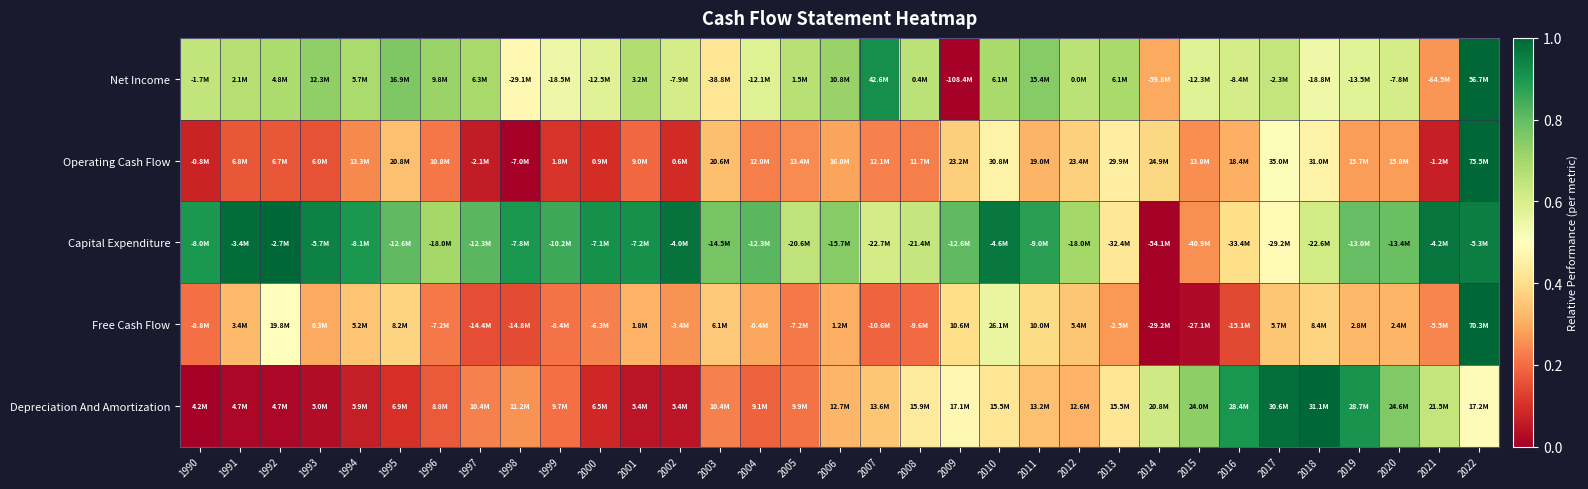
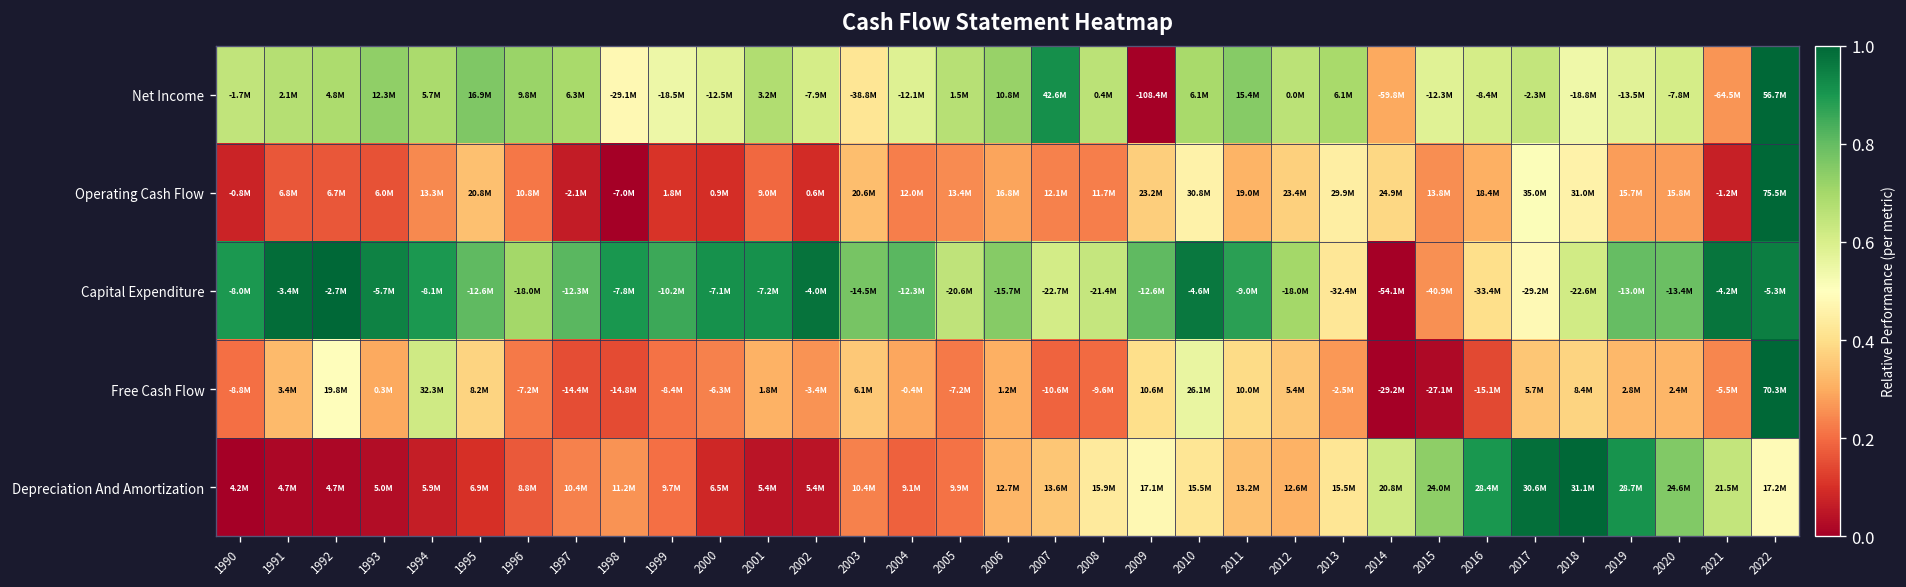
  {
    "Net Income": {
      "1990": "-1.7M",
      "1991": "2.1M",
      "1992": "4.8M",
      "1993": "12.3M",
      "1994": "5.7M",
      "1995": "16.9M",
      "1996": "9.8M",
      "1997": "6.3M",
      "1998": "-29.1M",
      "1999": "-18.5M",
      "2000": "-12.5M",
      "2001": "3.2M",
      "2002": "-7.9M",
      "2003": "-38.8M",
      "2004": "-12.1M",
      "2005": "1.5M",
      "2006": "10.8M",
      "2007": "42.6M",
      "2008": "0.4M",
      "2009": "-108.4M",
      "2010": "6.1M",
      "2011": "15.4M",
      "2012": "0.0M",
      "2013": "6.1M",
      "2014": "-59.8M",
      "2015": "-12.3M",
      "2016": "-8.4M",
      "2017": "-2.3M",
      "2018": "-18.8M",
      "2019": "-13.5M",
      "2020": "-7.8M",
      "2021": "-64.5M",
      "2022": "56.7M"
    },
    "Operating Cash Flow": {
      "1990": "-0.8M",
      "1991": "6.8M",
      "1992": "6.7M",
      "1993": "6.0M",
      "1994": "13.3M",
      "1995": "20.8M",
      "1996": "10.8M",
      "1997": "-2.1M",
      "1998": "-7.0M",
      "1999": "1.8M",
      "2000": "0.9M",
      "2001": "9.0M",
      "2002": "0.6M",
      "2003": "20.6M",
      "2004": "12.0M",
      "2005": "13.4M",
      "2006": "16.8M",
      "2007": "12.1M",
      "2008": "11.7M",
      "2009": "23.2M",
      "2010": "30.8M",
      "2011": "19.0M",
      "2012": "23.4M",
      "2013": "29.9M",
      "2014": "24.9M",
      "2015": "13.8M",
      "2016": "18.4M",
      "2017": "35.0M",
      "2018": "31.0M",
      "2019": "15.7M",
      "2020": "15.8M",
      "2021": "-1.2M",
      "2022": "75.5M"
    },
    "Capital Expenditure": {
      "1990": "-8.0M",
      "1991": "-3.4M",
      "1992": "-2.7M",
      "1993": "-5.7M",
      "1994": "-8.1M",
      "1995": "-12.6M",
      "1996": "-18.0M",
      "1997": "-12.3M",
      "1998": "-7.8M",
      "1999": "-10.2M",
      "2000": "-7.1M",
      "2001": "-7.2M",
      "2002": "-4.0M",
      "2003": "-14.5M",
      "2004": "-12.3M",
      "2005": "-20.6M",
      "2006": "-15.7M",
      "2007": "-22.7M",
      "2008": "-21.4M",
      "2009": "-12.6M",
      "2010": "-4.6M",
      "2011": "-9.0M",
      "2012": "-18.0M",
      "2013": "-32.4M",
      "2014": "-54.1M",
      "2015": "-40.9M",
      "2016": "-33.4M",
      "2017": "-29.2M",
      "2018": "-22.6M",
      "2019": "-13.0M",
      "2020": "-13.4M",
      "2021": "-4.2M",
      "2022": "-5.3M"
    },
    "Free Cash Flow": {
      "1990": "-8.8M",
      "1991": "3.4M",
      "1992": "19.8M",
      "1993": "0.3M",
-     "1994": "5.2M",
+     "1994": "32.3M",
      "1995": "8.2M",
      "1996": "-7.2M",
      "1997": "-14.4M",
      "1998": "-14.8M",
      "1999": "-8.4M",
      "2000": "-6.3M",
      "2001": "1.8M",
      "2002": "-3.4M",
      "2003": "6.1M",
      "2004": "-0.4M",
      "2005": "-7.2M",
      "2006": "1.2M",
      "2007": "-10.6M",
      "2008": "-9.6M",
      "2009": "10.6M",
      "2010": "26.1M",
      "2011": "10.0M",
      "2012": "5.4M",
      "2013": "-2.5M",
      "2014": "-29.2M",
      "2015": "-27.1M",
      "2016": "-15.1M",
      "2017": "5.7M",
      "2018": "8.4M",
      "2019": "2.8M",
      "2020": "2.4M",
      "2021": "-5.5M",
      "2022": "70.3M"
    },
    "Depreciation And Amortization": {
      "1990": "4.2M",
      "1991": "4.7M",
      "1992": "4.7M",
      "1993": "5.0M",
      "1994": "5.9M",
      "1995": "6.9M",
      "1996": "8.8M",
      "1997": "10.4M",
      "1998": "11.2M",
      "1999": "9.7M",
      "2000": "6.5M",
      "2001": "5.4M",
      "2002": "5.4M",
      "2003": "10.4M",
      "2004": "9.1M",
      "2005": "9.9M",
      "2006": "12.7M",
      "2007": "13.6M",
      "2008": "15.9M",
      "2009": "17.1M",
      "2010": "15.5M",
      "2011": "13.2M",
      "2012": "12.6M",
      "2013": "15.5M",
      "2014": "20.8M",
      "2015": "24.0M",
      "2016": "28.4M",
      "2017": "30.6M",
      "2018": "31.1M",
      "2019": "28.7M",
      "2020": "24.6M",
      "2021": "21.5M",
      "2022": "17.2M"
    }
  }
